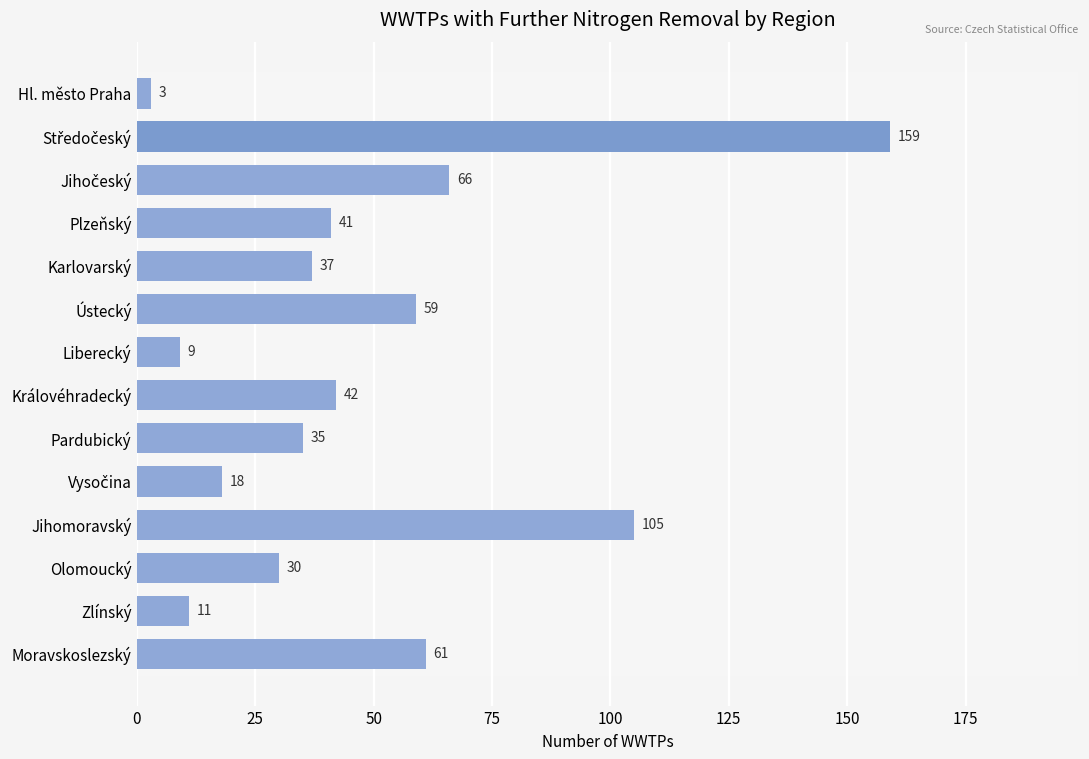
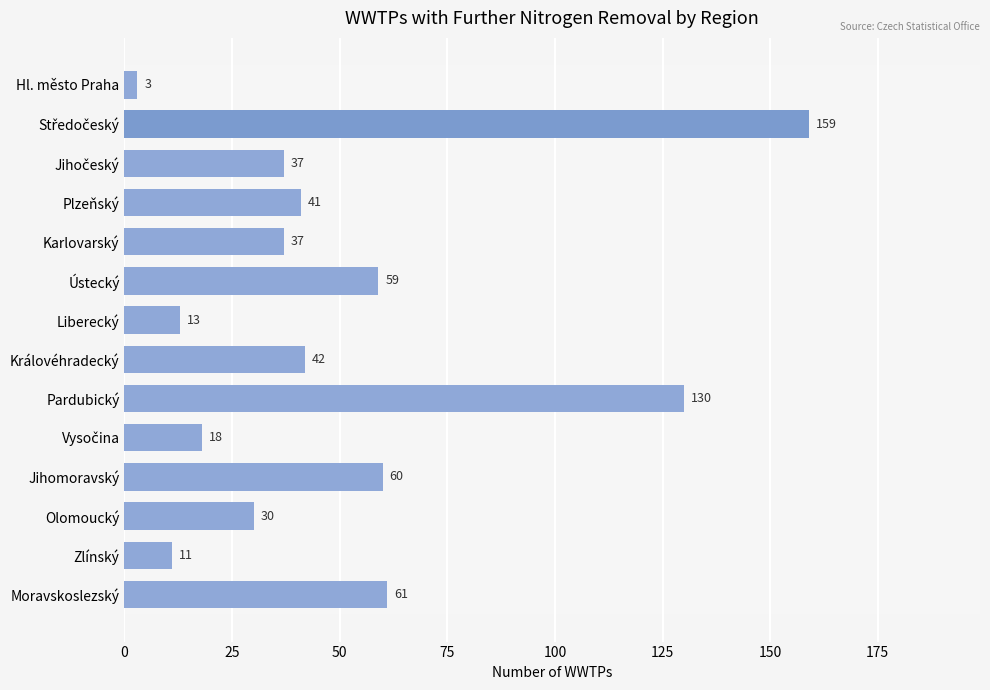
  {
    "Hl. město Praha": 3,
    "Středočeský": 159,
-   "Jihočeský": 66,
+   "Jihočeský": 37,
    "Plzeňský": 41,
    "Karlovarský": 37,
    "Ústecký": 59,
-   "Liberecký": 9,
+   "Liberecký": 13,
    "Královéhradecký": 42,
-   "Pardubický": 35,
+   "Pardubický": 130,
    "Vysočina": 18,
-   "Jihomoravský": 105,
+   "Jihomoravský": 60,
    "Olomoucký": 30,
    "Zlínský": 11,
    "Moravskoslezský": 61
  }
